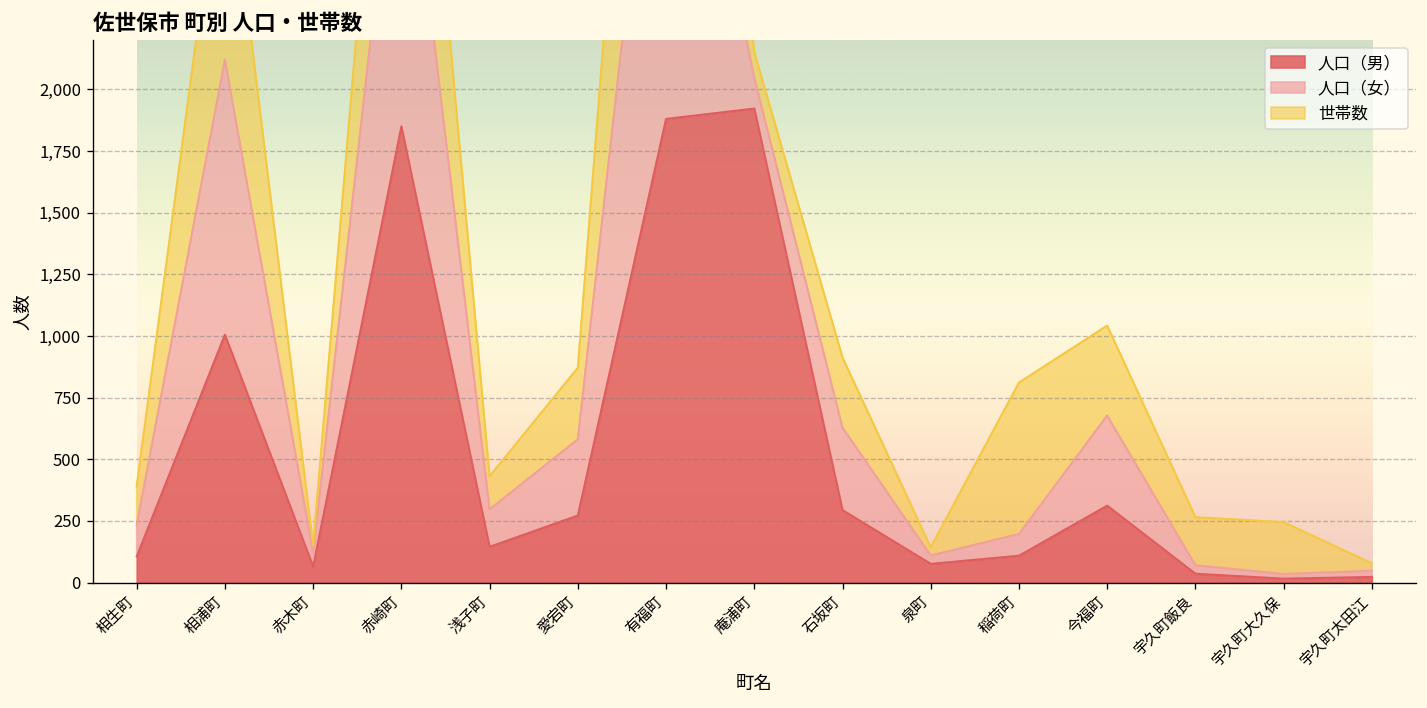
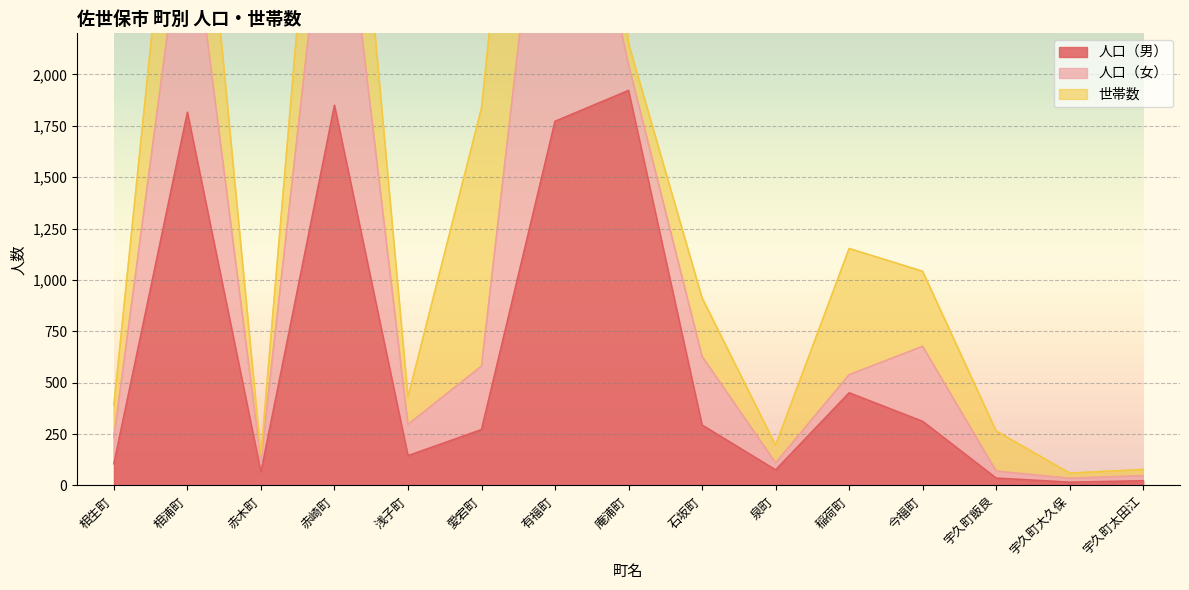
  {
    "人口（男）": {
      "相生町": "110",
-     "相浦町": "1,010",
+     "相浦町": "1,820",
      "赤木町": "70",
      "赤崎町": "1,850",
      "浅子町": "150",
      "愛宕町": "270",
-     "有福町": "1,880",
+     "有福町": "1,770",
      "庵浦町": "1,920",
      "石坂町": "290",
      "泉町": "80",
-     "稲荷町": "110",
+     "稲荷町": "450",
      "今福町": "310",
      "宇久町飯良": "40",
      "宇久町大久保": "20",
      "宇久町太田江": "20"
    },
    "人口（女）": {
      "相生町": "130",
      "赤木町": "60",
      "浅子町": "150",
      "愛宕町": "310",
      "庵浦町": "130",
      "石坂町": "330",
      "泉町": "30",
      "稲荷町": "90",
      "今福町": "370",
      "宇久町飯良": "30",
      "宇久町大久保": "20",
      "宇久町太田江": "30"
    },
    "世帯数": {
      "相生町": "160",
      "赤木町": "30",
      "浅子町": "130",
-     "愛宕町": "290",
+     "愛宕町": "1,260",
      "庵浦町": "100",
      "石坂町": "290",
-     "泉町": "30",
+     "泉町": "90",
      "稲荷町": "610",
      "今福町": "370",
      "宇久町飯良": "200",
-     "宇久町大久保": "210",
+     "宇久町大久保": "30",
      "宇久町太田江": "30"
    }
  }
